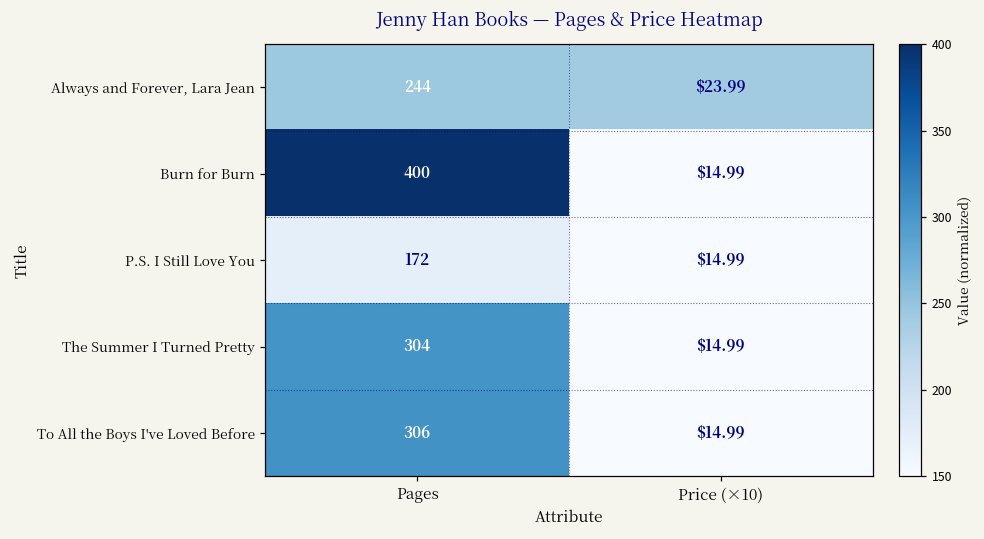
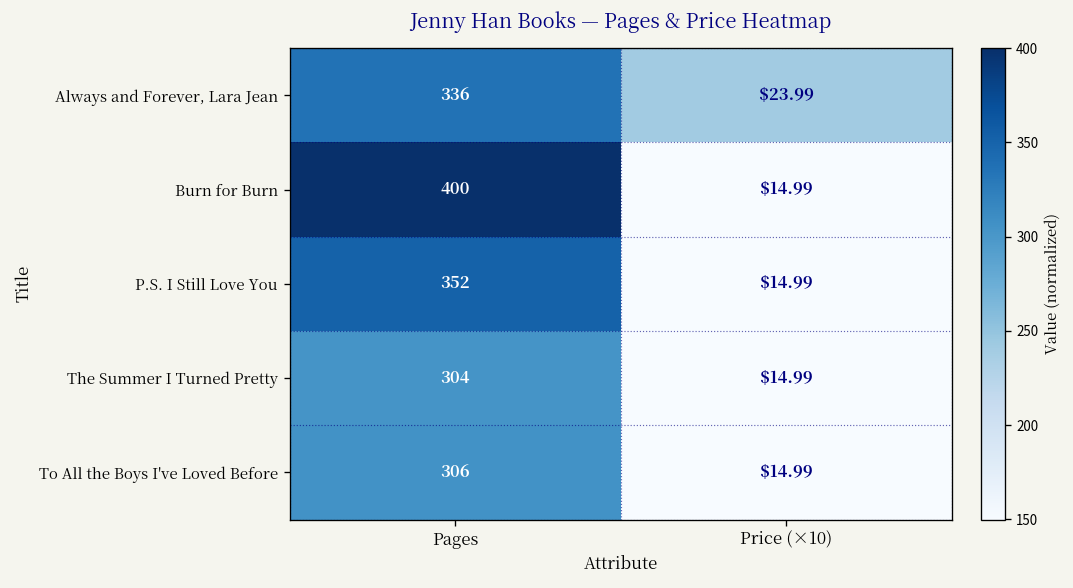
  {
    "Always and Forever, Lara Jean": {
-     "Pages": "244",
+     "Pages": "336",
      "Price (×10)": "$23.99"
    },
    "Burn for Burn": {
      "Pages": "400",
      "Price (×10)": "$14.99"
    },
    "P.S. I Still Love You": {
-     "Pages": "172",
+     "Pages": "352",
      "Price (×10)": "$14.99"
    },
    "The Summer I Turned Pretty": {
      "Pages": "304",
      "Price (×10)": "$14.99"
    },
    "To All the Boys I've Loved Before": {
      "Pages": "306",
      "Price (×10)": "$14.99"
    }
  }
